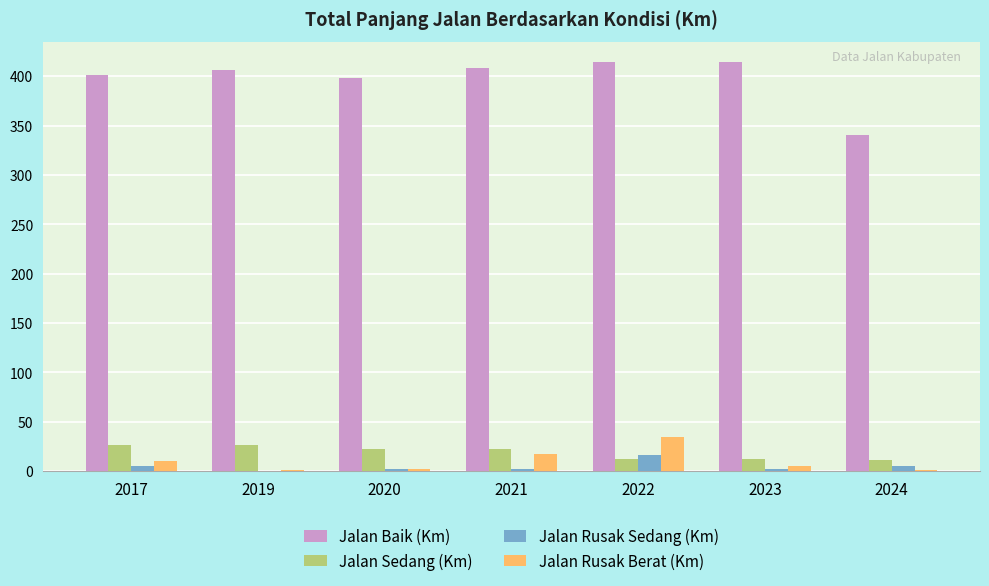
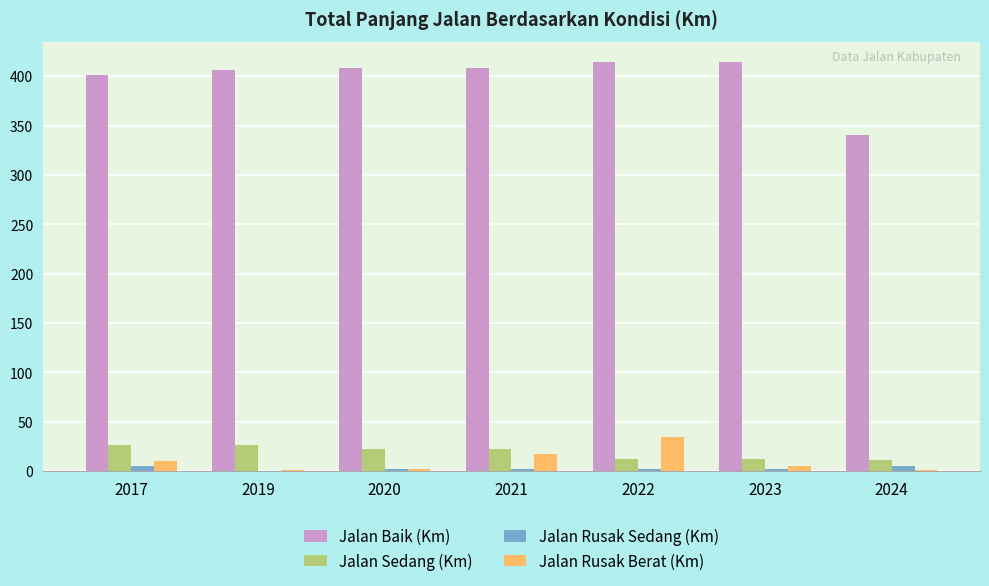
  {
    "Jalan Baik (Km)": {
      "2017": 400,
      "2019": 410,
-     "2020": 400,
+     "2020": 410,
      "2021": 410,
      "2022": 410,
      "2023": 410,
      "2024": 340
    },
    "Jalan Sedang (Km)": {
      "2017": 30,
      "2019": 30,
      "2020": 20,
      "2021": 20,
      "2022": 10,
      "2023": 10,
      "2024": 10
    },
    "Jalan Rusak Sedang (Km)": {
      "2017": 10,
      "2019": 0,
-     "2022": 20,
+     "2022": 0,
      "2024": 0
    },
    "Jalan Rusak Berat (Km)": {
      "2017": 10,
      "2021": 20,
      "2022": 30,
      "2023": 10
    }
  }
